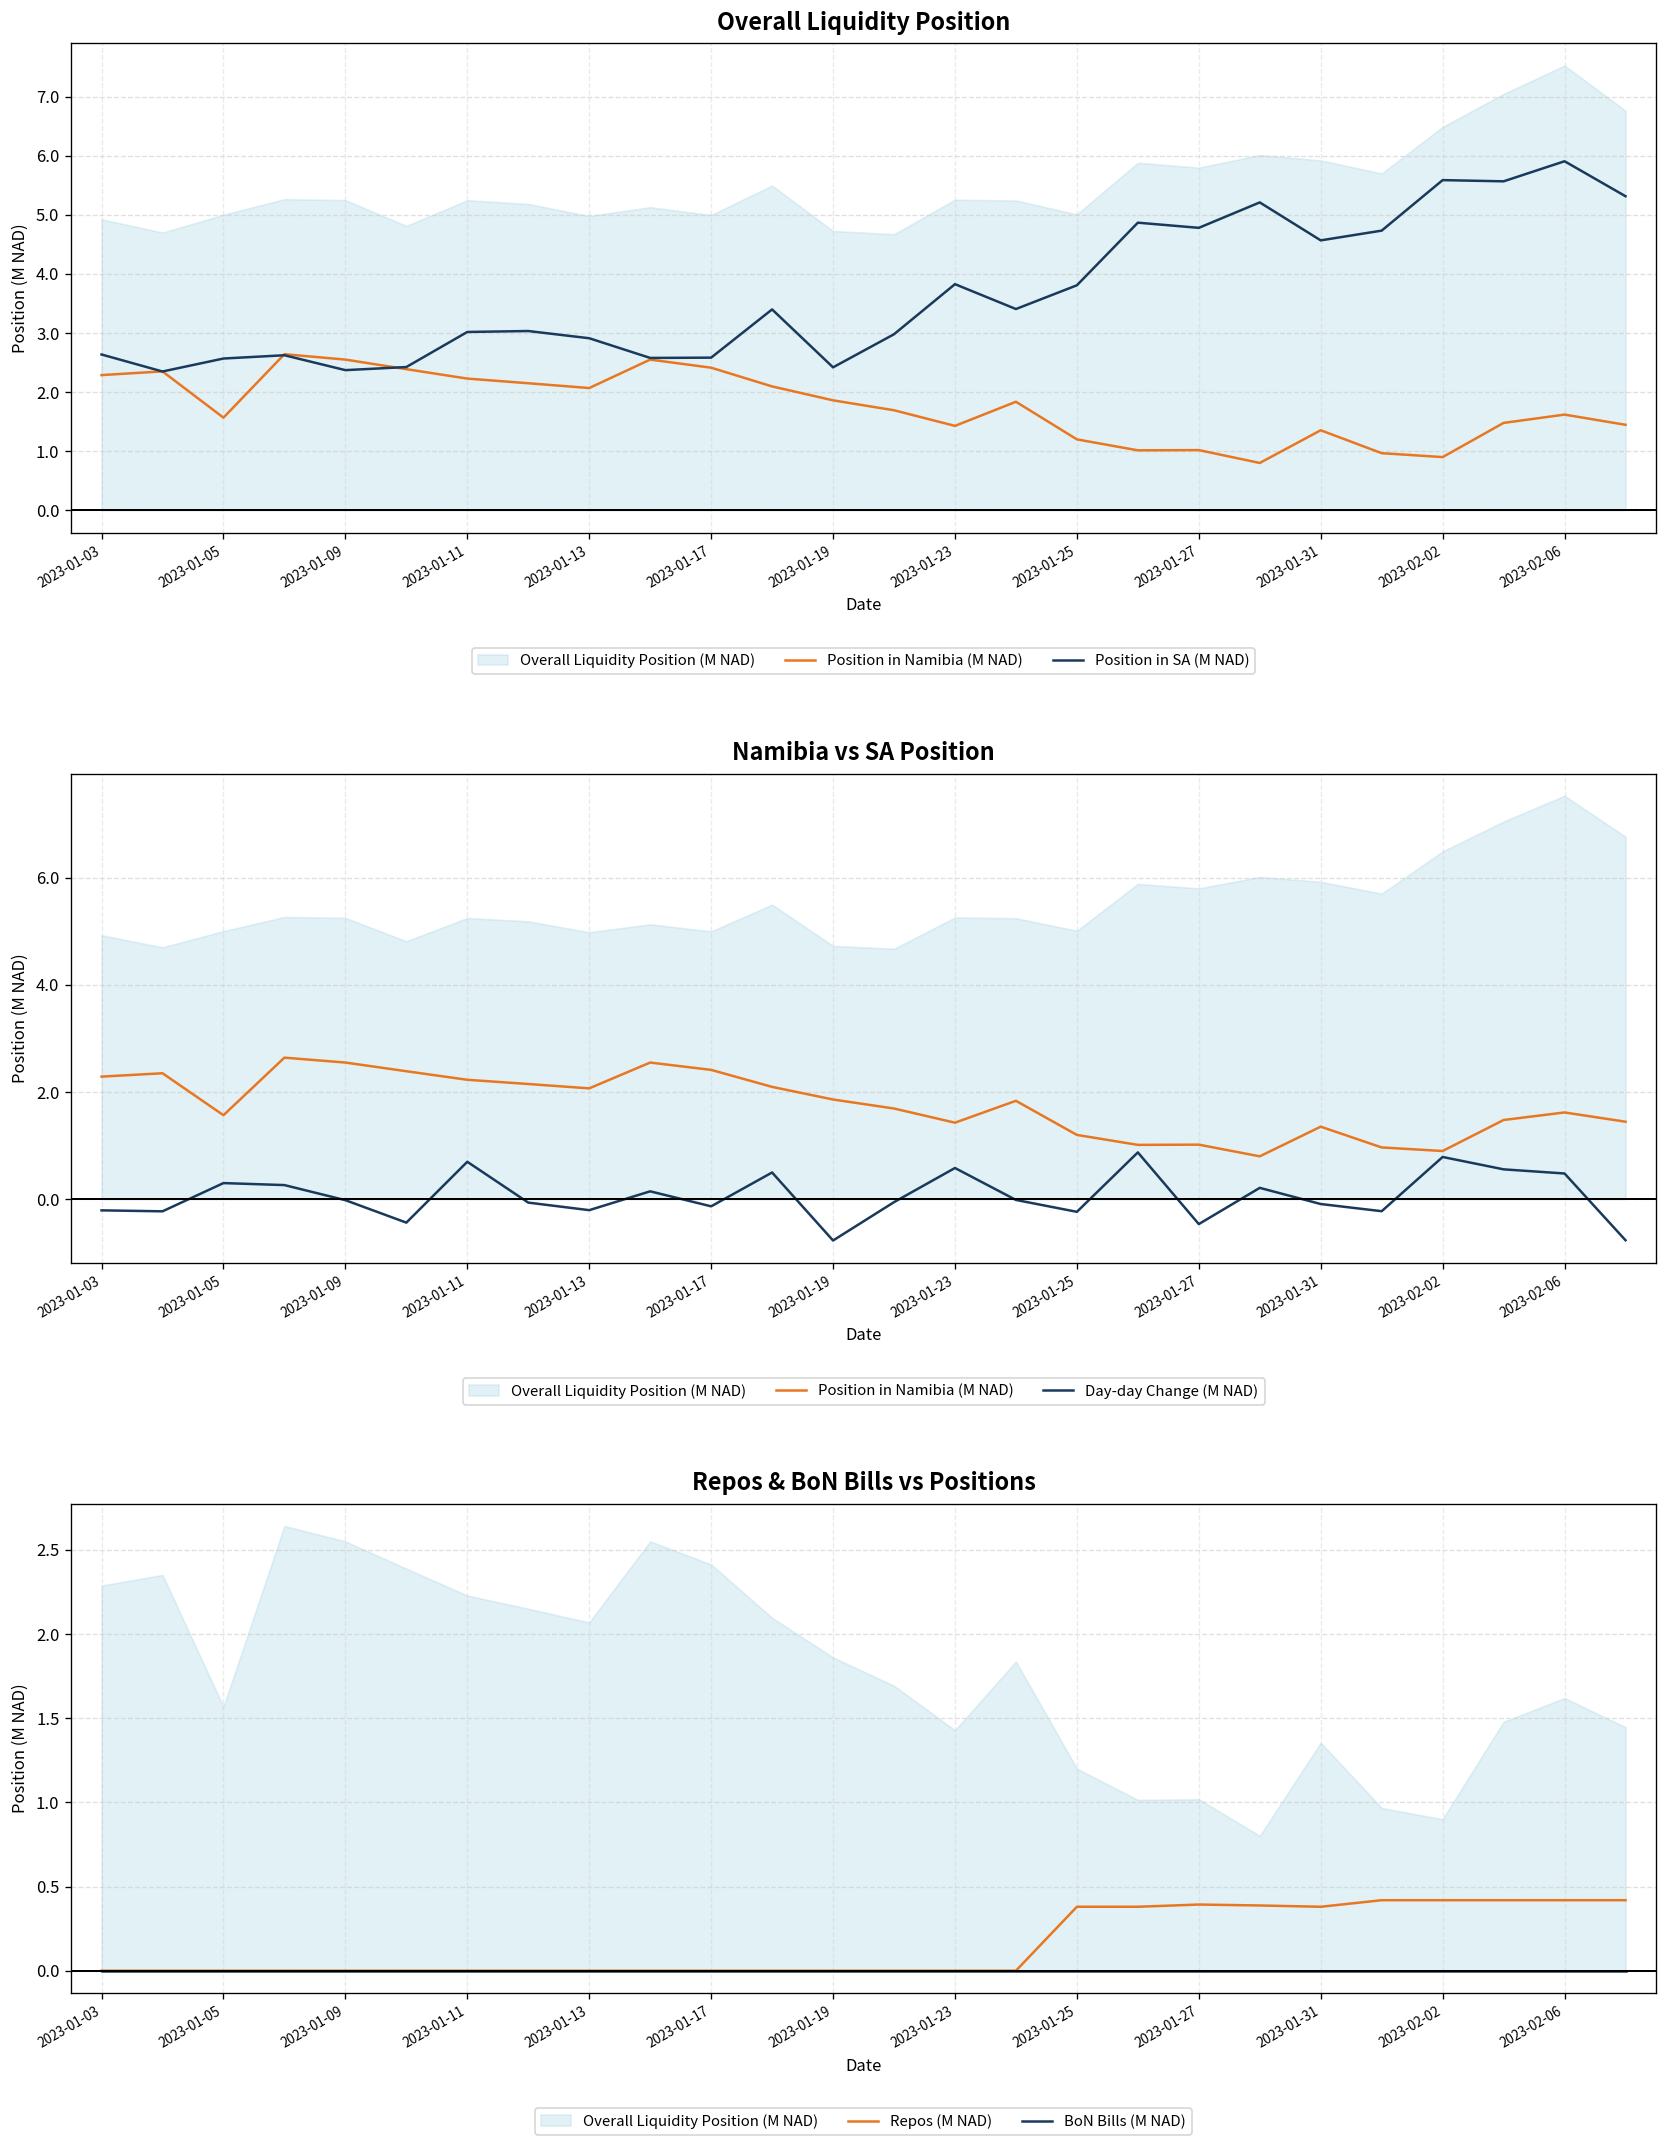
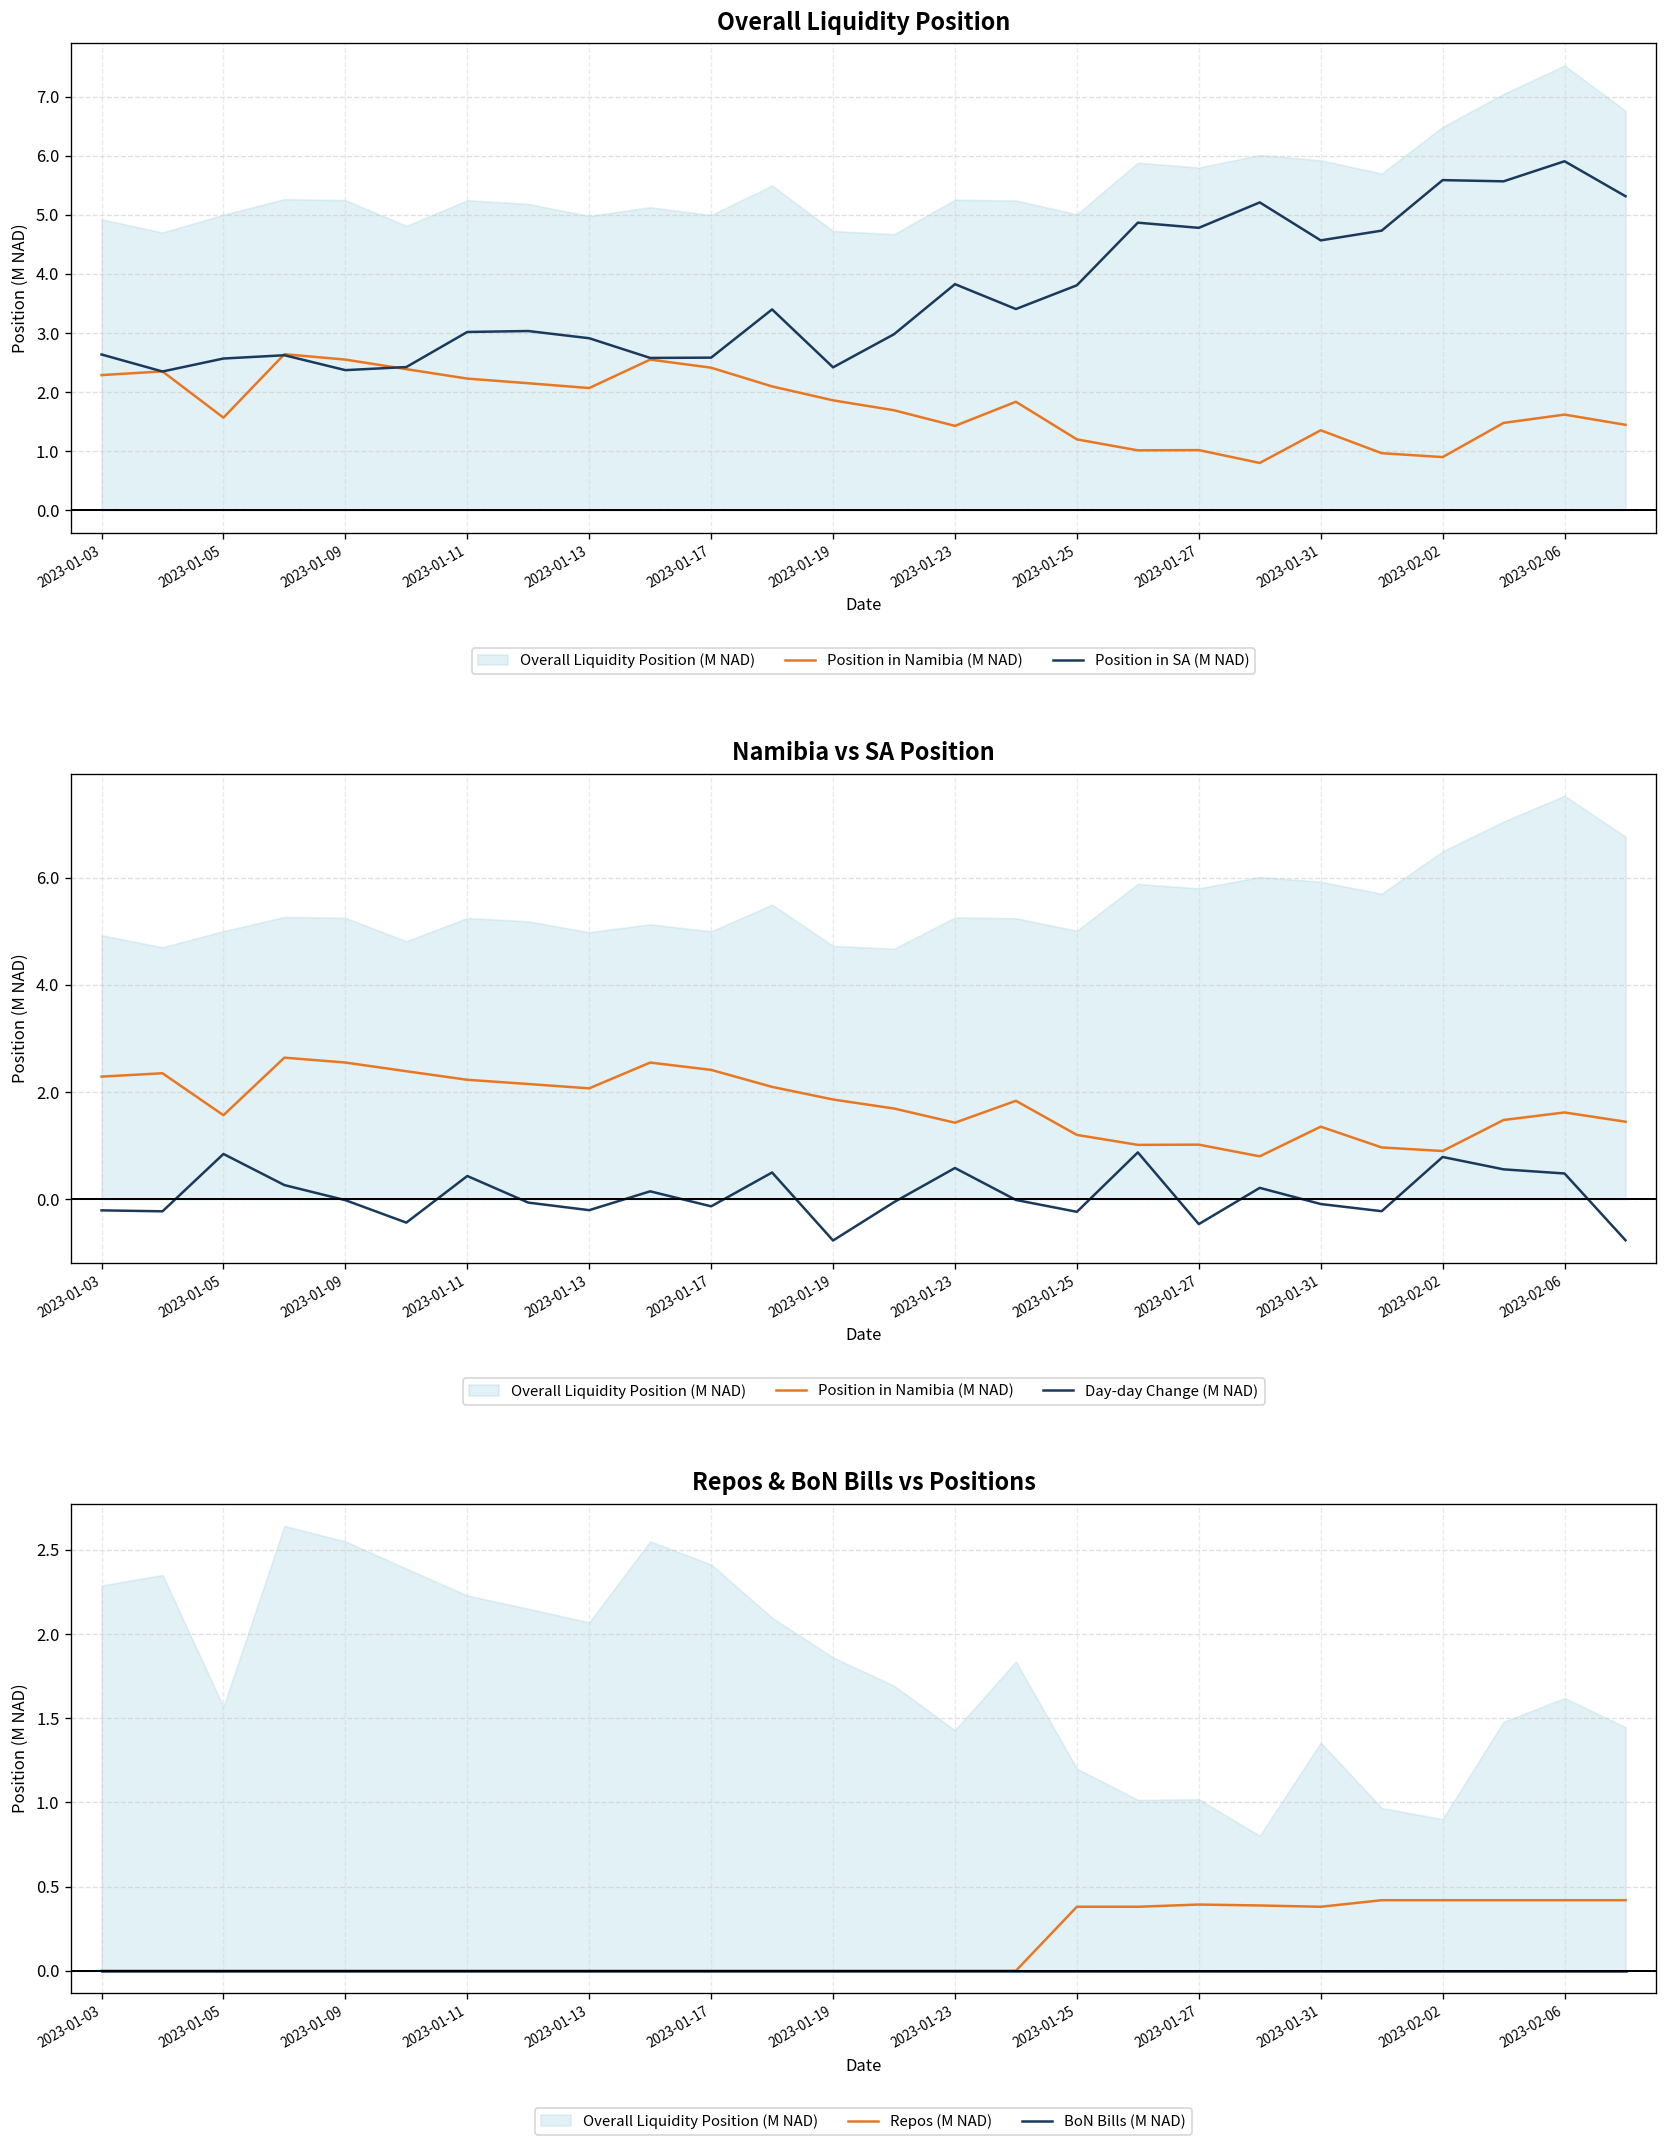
  {
    "Overall Liquidity Position": {
      "Position in Namibia (M NAD)": {
        "2023-01-03": 2.3,
        "2023-01-05": 1.6,
        "2023-01-09": 2.6,
        "2023-01-11": 2.2,
        "2023-01-13": 2.1,
        "2023-01-17": 2.4,
        "2023-01-19": 1.9,
        "2023-01-23": 1.4,
        "2023-01-25": 1.2,
        "2023-01-27": 1.0,
        "2023-01-31": 1.4,
        "2023-02-02": 0.9,
        "2023-02-06": 1.6
      },
      "Overall Liquidity Position (M NAD)": {
        "2023-01-03": 4.9,
        "2023-01-05": 5.0,
        "2023-01-09": 5.2,
        "2023-01-11": 5.2,
        "2023-01-13": 5.0,
        "2023-01-17": 5.0,
        "2023-01-19": 4.7,
        "2023-01-23": 5.3,
        "2023-01-25": 5.0,
        "2023-01-27": 5.8,
        "2023-01-31": 5.9,
        "2023-02-02": 6.5,
        "2023-02-06": 7.5
      },
      "Position in SA (M NAD)": {
        "2023-01-03": 2.6,
        "2023-01-05": 2.6,
        "2023-01-09": 2.4,
        "2023-01-11": 3.0,
        "2023-01-13": 2.9,
        "2023-01-17": 2.6,
        "2023-01-19": 2.4,
        "2023-01-23": 3.8,
        "2023-01-25": 3.8,
        "2023-01-27": 4.8,
        "2023-01-31": 4.6,
        "2023-02-02": 5.6,
        "2023-02-06": 5.9
      }
    },
    "Namibia vs SA Position": {
      "Position in Namibia (M NAD)": {
        "2023-01-03": 2.3,
        "2023-01-05": 1.6,
        "2023-01-09": 2.6,
        "2023-01-11": 2.2,
        "2023-01-13": 2.1,
        "2023-01-17": 2.4,
        "2023-01-19": 1.9,
        "2023-01-23": 1.4,
        "2023-01-25": 1.2,
        "2023-01-27": 1.0,
        "2023-01-31": 1.4,
        "2023-02-02": 0.9,
        "2023-02-06": 1.6
      },
      "Overall Liquidity Position (M NAD)": {
        "2023-01-03": 4.9,
        "2023-01-05": 5.0,
        "2023-01-09": 5.2,
        "2023-01-11": 5.2,
        "2023-01-13": 5.0,
        "2023-01-17": 5.0,
        "2023-01-19": 4.7,
        "2023-01-23": 5.3,
        "2023-01-25": 5.0,
        "2023-01-27": 5.8,
        "2023-01-31": 5.9,
        "2023-02-02": 6.5,
        "2023-02-06": 7.5
      },
      "Day-day Change (M NAD)": {
        "2023-01-03": -0.2,
-       "2023-01-05": 0.3,
+       "2023-01-05": 0.8,
        "2023-01-09": 0.0,
-       "2023-01-11": 0.7,
+       "2023-01-11": 0.4,
        "2023-01-13": -0.2,
        "2023-01-17": -0.1,
        "2023-01-19": -0.8,
        "2023-01-23": 0.6,
        "2023-01-25": -0.2,
        "2023-01-27": -0.5,
        "2023-01-31": -0.1,
        "2023-02-02": 0.8,
        "2023-02-06": 0.5
      }
    },
    "Repos & BoN Bills vs Positions": {
      "Overall Liquidity Position (M NAD)": {
        "2023-01-03": 2.29,
        "2023-01-05": 1.57,
        "2023-01-09": 2.55,
        "2023-01-11": 2.23,
        "2023-01-13": 2.07,
        "2023-01-17": 2.41,
        "2023-01-19": 1.86,
        "2023-01-23": 1.43,
        "2023-01-25": 1.20,
        "2023-01-27": 1.02,
        "2023-01-31": 1.35,
        "2023-02-02": 0.90,
        "2023-02-06": 1.62
      },
      "Repos (M NAD)": {
        "2023-01-25": 0.38,
        "2023-01-27": 0.39,
        "2023-01-31": 0.38,
        "2023-02-02": 0.42,
        "2023-02-06": 0.42
      },
      "BoN Bills (M NAD)": {
        "2023-01-25": 0.00,
        "2023-01-27": 0.00,
        "2023-01-31": 0.00,
        "2023-02-02": 0.00,
        "2023-02-06": 0.00
      }
    }
  }
